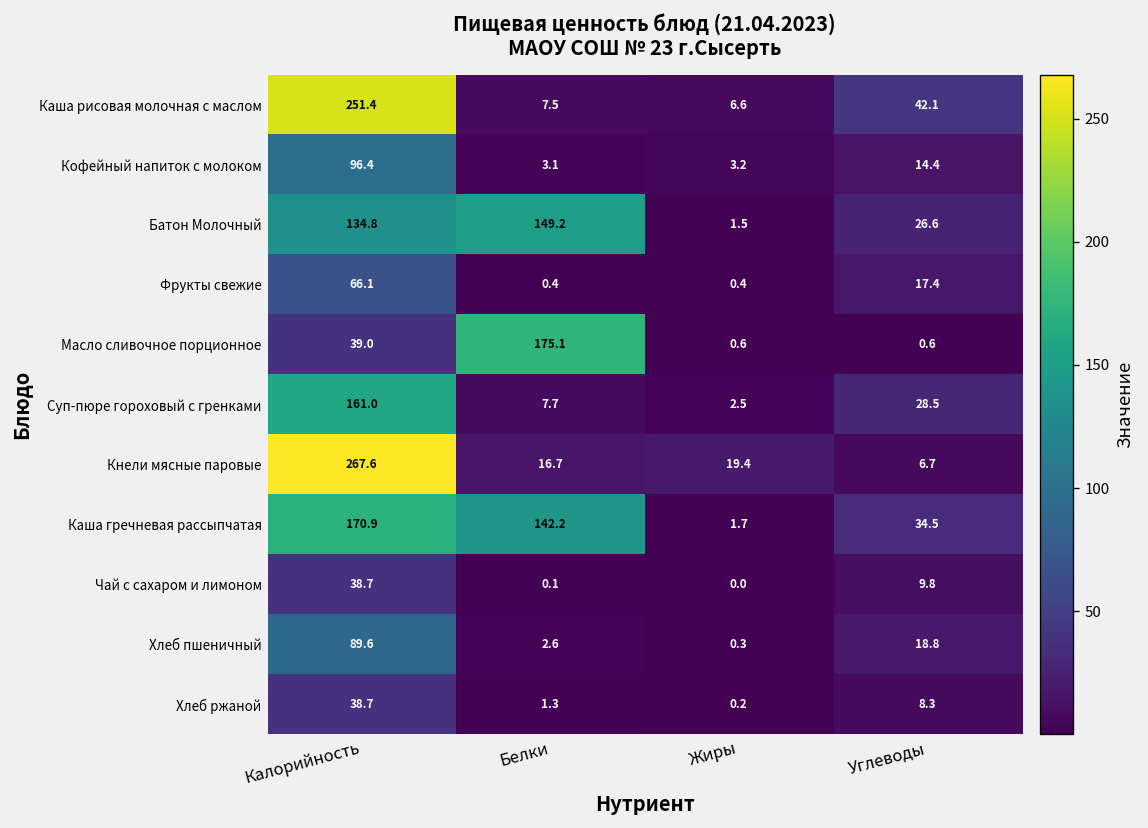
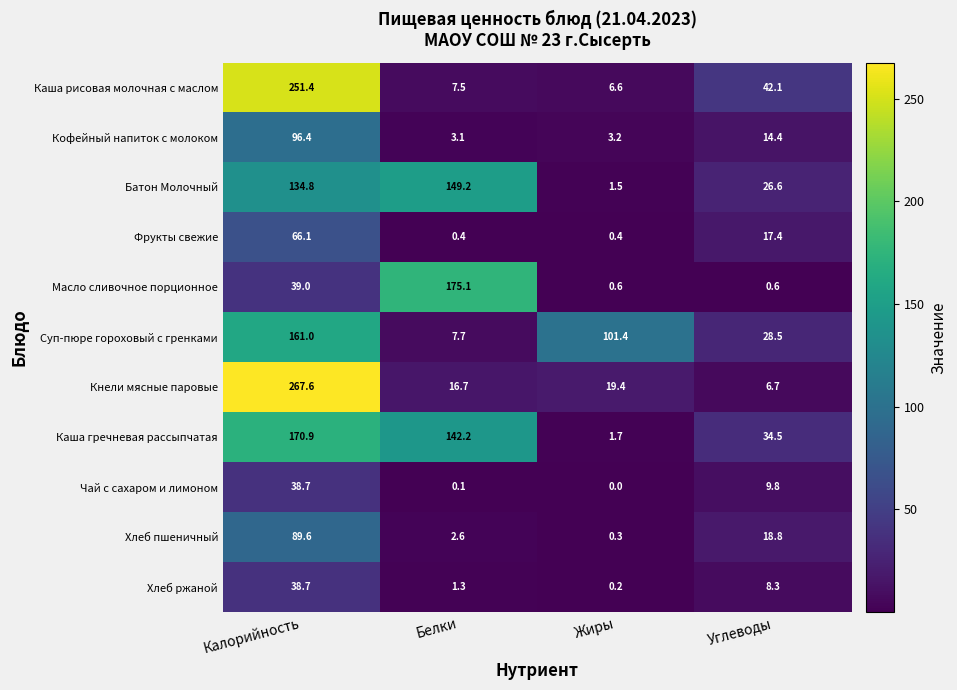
  {
    "Каша рисовая молочная с маслом": {
      "Калорийность": 251.4,
      "Белки": 7.5,
      "Жиры": 6.6,
      "Углеводы": 42.1
    },
    "Кофейный напиток с молоком": {
      "Калорийность": 96.4,
      "Белки": 3.1,
      "Жиры": 3.2,
      "Углеводы": 14.4
    },
    "Батон Молочный": {
      "Калорийность": 134.8,
      "Белки": 149.2,
      "Жиры": 1.5,
      "Углеводы": 26.6
    },
    "Фрукты свежие": {
      "Калорийность": 66.1,
      "Белки": 0.4,
      "Жиры": 0.4,
      "Углеводы": 17.4
    },
    "Масло сливочное порционное": {
      "Калорийность": 39.0,
      "Белки": 175.1,
      "Жиры": 0.6,
      "Углеводы": 0.6
    },
    "Суп-пюре гороховый с гренками": {
      "Калорийность": 161.0,
      "Белки": 7.7,
-     "Жиры": 2.5,
+     "Жиры": 101.4,
      "Углеводы": 28.5
    },
    "Кнели мясные паровые": {
      "Калорийность": 267.6,
      "Белки": 16.7,
      "Жиры": 19.4,
      "Углеводы": 6.7
    },
    "Каша гречневая рассыпчатая": {
      "Калорийность": 170.9,
      "Белки": 142.2,
      "Жиры": 1.7,
      "Углеводы": 34.5
    },
    "Чай с сахаром и лимоном": {
      "Калорийность": 38.7,
      "Белки": 0.1,
      "Жиры": 0.0,
      "Углеводы": 9.8
    },
    "Хлеб пшеничный": {
      "Калорийность": 89.6,
      "Белки": 2.6,
      "Жиры": 0.3,
      "Углеводы": 18.8
    },
    "Хлеб ржаной": {
      "Калорийность": 38.7,
      "Белки": 1.3,
      "Жиры": 0.2,
      "Углеводы": 8.3
    }
  }
